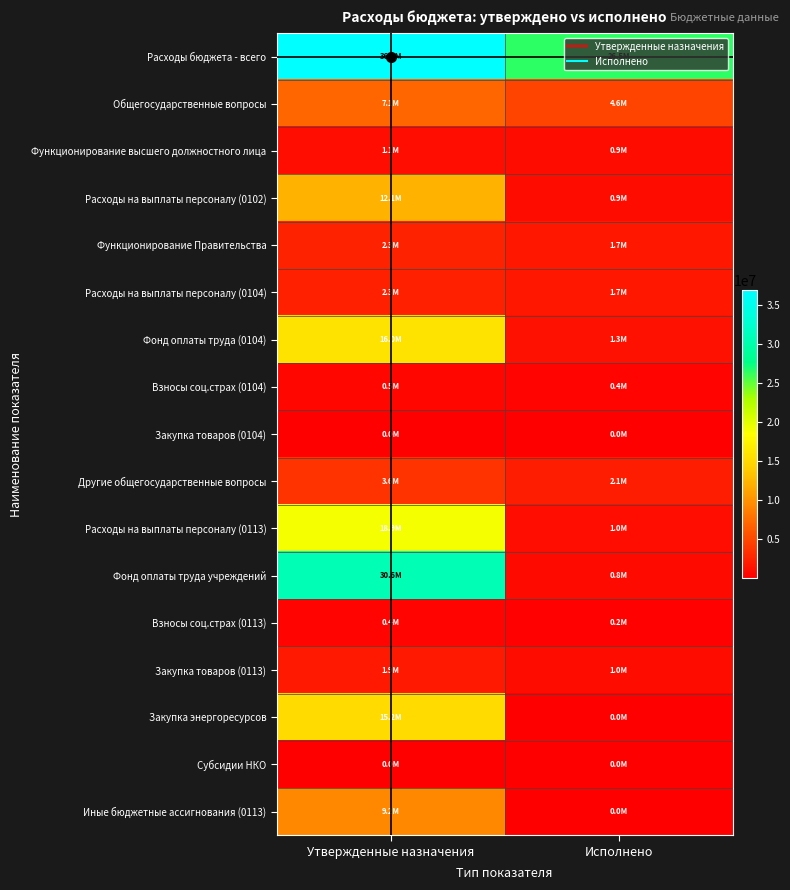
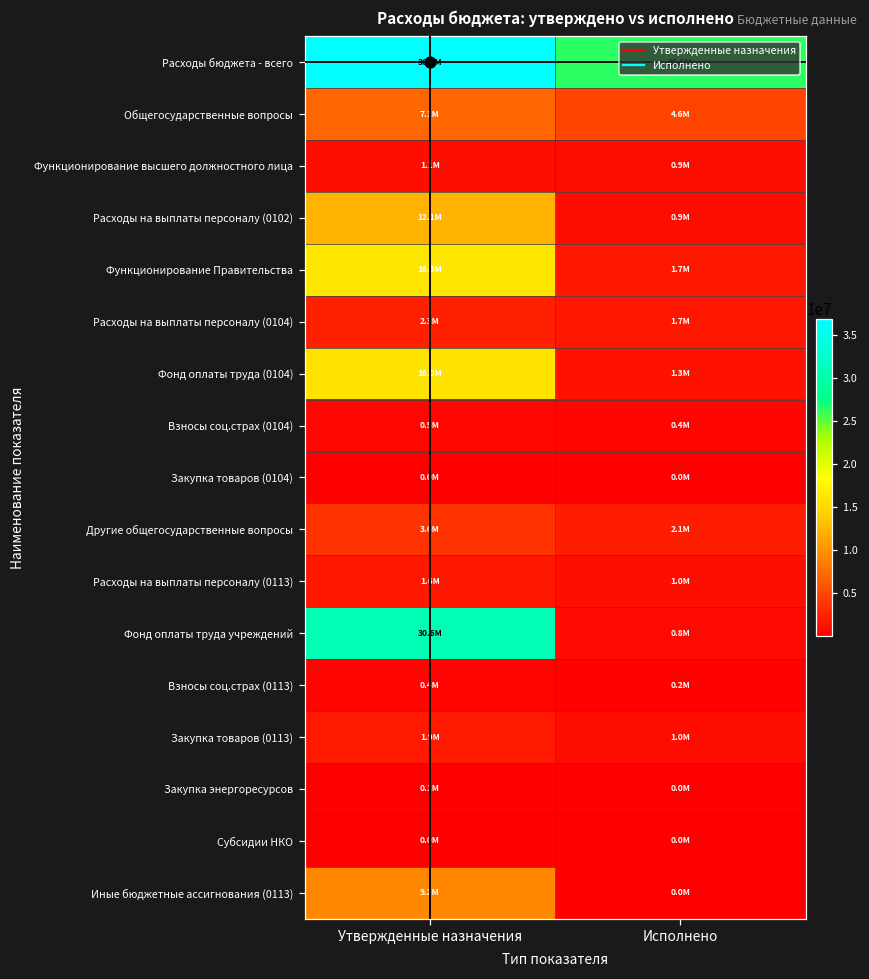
  {
    "Общегосударственные вопросы": {
      "Утвержденные назначения": "7.1M",
      "Исполнено": "4.6M"
    },
    "Функционирование высшего должностного лица": {
      "Утвержденные назначения": "1.1M",
      "Исполнено": "0.9M"
    },
    "Расходы на выплаты персоналу (0102)": {
      "Утвержденные назначения": "12.1M",
      "Исполнено": "0.9M"
    },
    "Функционирование Правительства": {
-     "Утвержденные назначения": "2.3M",
+     "Утвержденные назначения": "16.3M",
      "Исполнено": "1.7M"
    },
    "Расходы на выплаты персоналу (0104)": {
      "Утвержденные назначения": "2.3M",
      "Исполнено": "1.7M"
    },
    "Фонд оплаты труда (0104)": {
      "Утвержденные назначения": "16.0M",
      "Исполнено": "1.3M"
    },
    "Взносы соц.страх (0104)": {
      "Утвержденные назначения": "0.5M",
      "Исполнено": "0.4M"
    },
    "Закупка товаров (0104)": {
      "Утвержденные назначения": "0.0M",
      "Исполнено": "0.0M"
    },
    "Другие общегосударственные вопросы": {
      "Утвержденные назначения": "3.6M",
      "Исполнено": "2.1M"
    },
    "Расходы на выплаты персоналу (0113)": {
-     "Утвержденные назначения": "18.9M",
+     "Утвержденные назначения": "1.6M",
      "Исполнено": "1.0M"
    },
    "Фонд оплаты труда учреждений": {
      "Утвержденные назначения": "30.6M",
      "Исполнено": "0.8M"
    },
    "Взносы соц.страх (0113)": {
      "Утвержденные назначения": "0.4M",
      "Исполнено": "0.2M"
    },
    "Закупка товаров (0113)": {
      "Утвержденные назначения": "1.9M",
      "Исполнено": "1.0M"
    },
    "Закупка энергоресурсов": {
-     "Утвержденные назначения": "15.2M",
+     "Утвержденные назначения": "0.1M",
      "Исполнено": "0.0M"
    },
    "Субсидии НКО": {
      "Утвержденные назначения": "0.0M",
      "Исполнено": "0.0M"
    },
    "Иные бюджетные ассигнования (0113)": {
      "Утвержденные назначения": "9.2M",
      "Исполнено": "0.0M"
    }
  }
